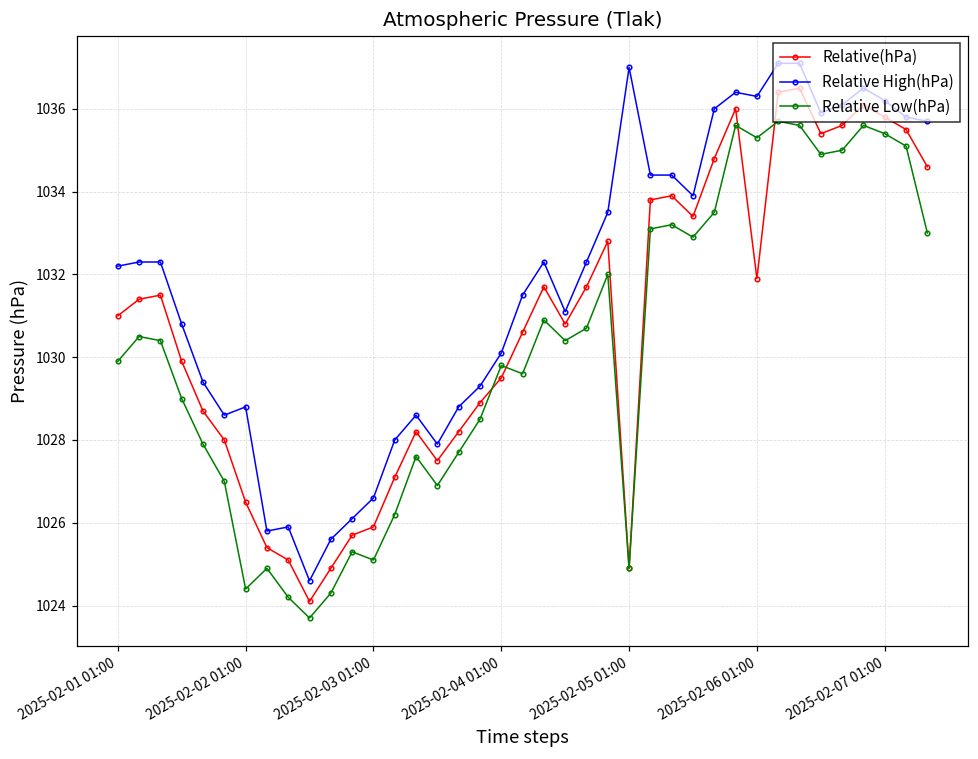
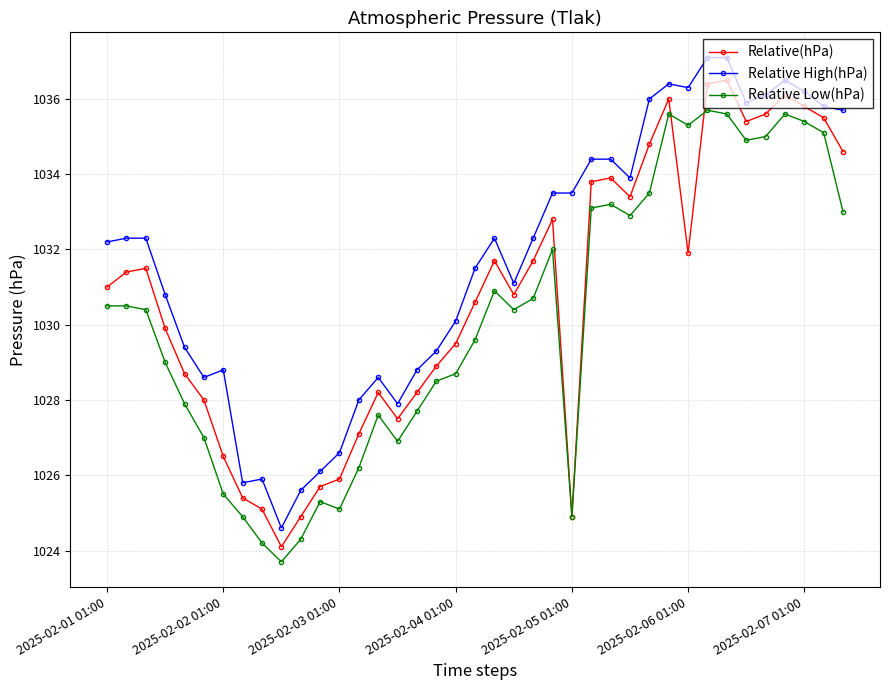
  {
    "Relative(hPa)": {
      "2025-02-01 01:00": 1031.0,
      "2025-02-02 01:00": 1026.5,
      "2025-02-03 01:00": 1025.9,
      "2025-02-04 01:00": 1029.5,
      "2025-02-06 01:00": 1031.9
    },
    "Relative High(hPa)": {
      "2025-02-01 01:00": 1032.2,
      "2025-02-02 01:00": 1028.8,
      "2025-02-03 01:00": 1026.6,
      "2025-02-04 01:00": 1030.1,
-     "2025-02-05 01:00": 1037.0,
+     "2025-02-05 01:00": 1033.5,
      "2025-02-06 01:00": 1036.3
    },
    "Relative Low(hPa)": {
-     "2025-02-01 01:00": 1029.9,
-     "2025-02-02 01:00": 1024.4,
+     "2025-02-01 01:00": 1030.5,
+     "2025-02-02 01:00": 1025.5,
      "2025-02-03 01:00": 1025.1,
-     "2025-02-04 01:00": 1029.8,
+     "2025-02-04 01:00": 1028.7,
      "2025-02-06 01:00": 1035.3,
      "2025-02-07 01:00": 1035.4
    }
  }
